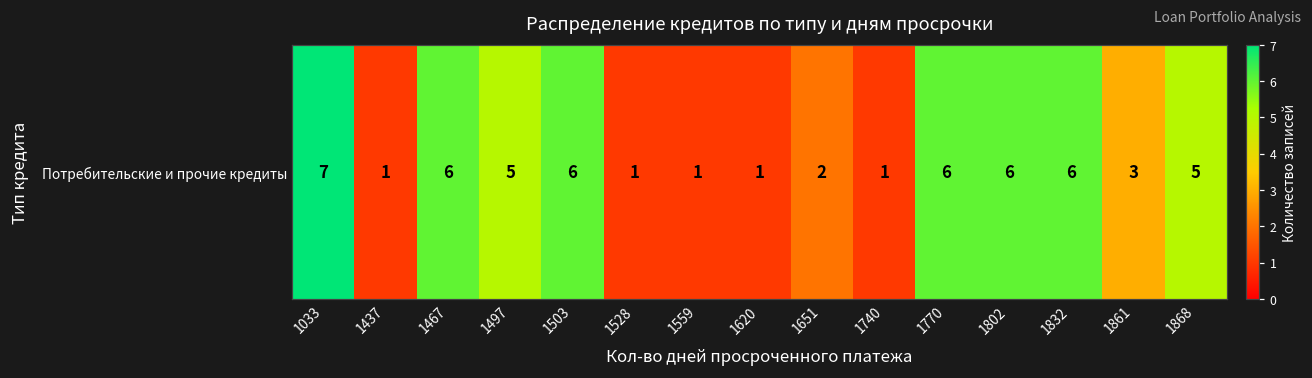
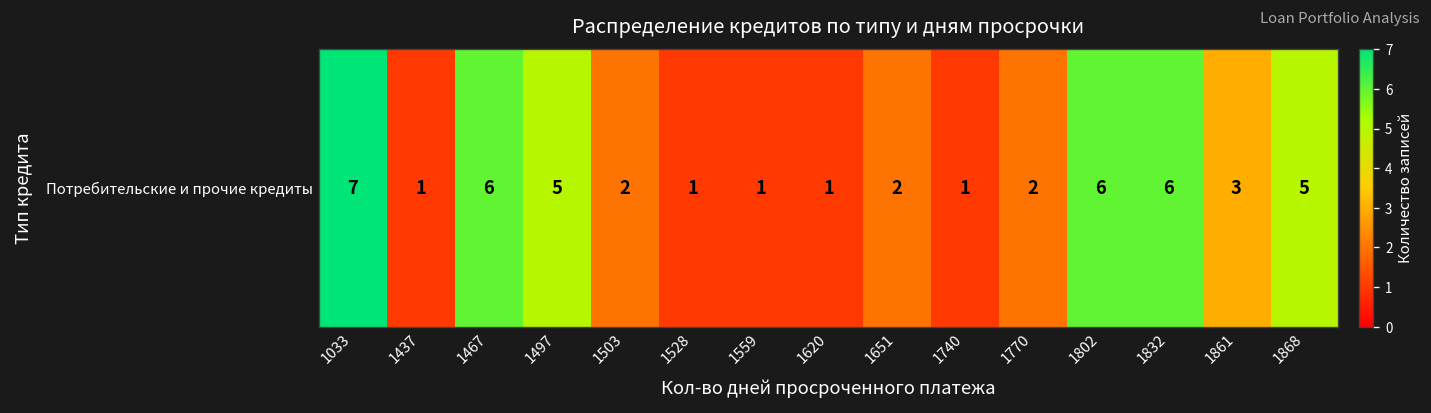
  {
    "Потребительские и прочие кредиты": {
      "1033": 7,
      "1437": 1,
      "1467": 6,
      "1497": 5,
-     "1503": 6,
+     "1503": 2,
      "1528": 1,
      "1559": 1,
      "1620": 1,
      "1651": 2,
      "1740": 1,
-     "1770": 6,
+     "1770": 2,
      "1802": 6,
      "1832": 6,
      "1861": 3,
      "1868": 5
    }
  }
